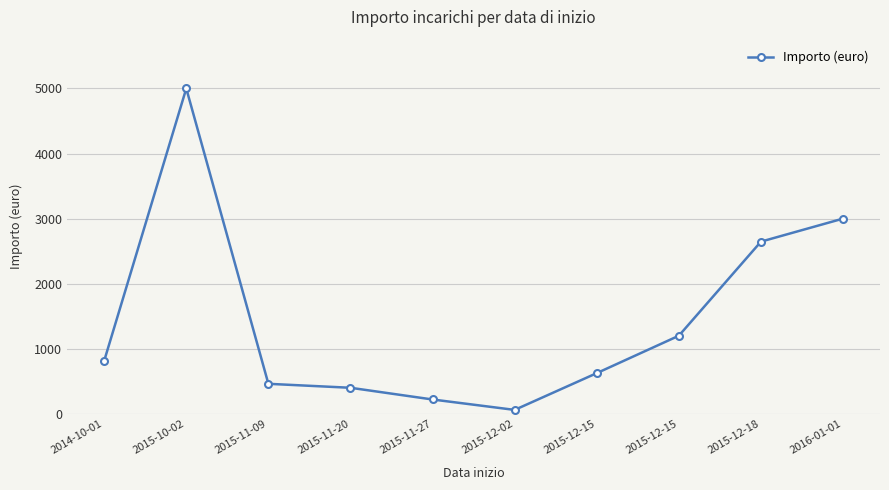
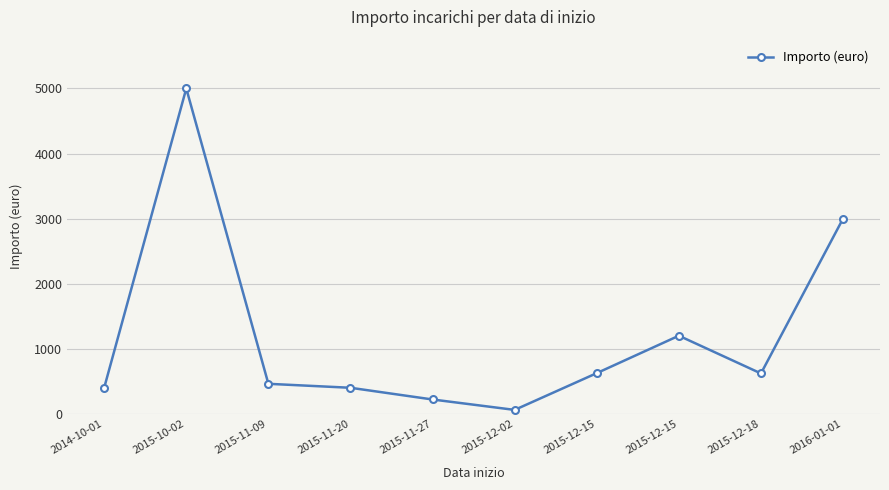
  {
-   "2014-10-01": 800,
+   "2014-10-01": 400,
    "2015-10-02": 5000,
    "2015-11-09": 500,
    "2015-11-20": 400,
    "2015-11-27": 200,
    "2015-12-02": 100,
-   "2015-12-18": 2600,
+   "2015-12-18": 600,
    "2016-01-01": 3000
  }
